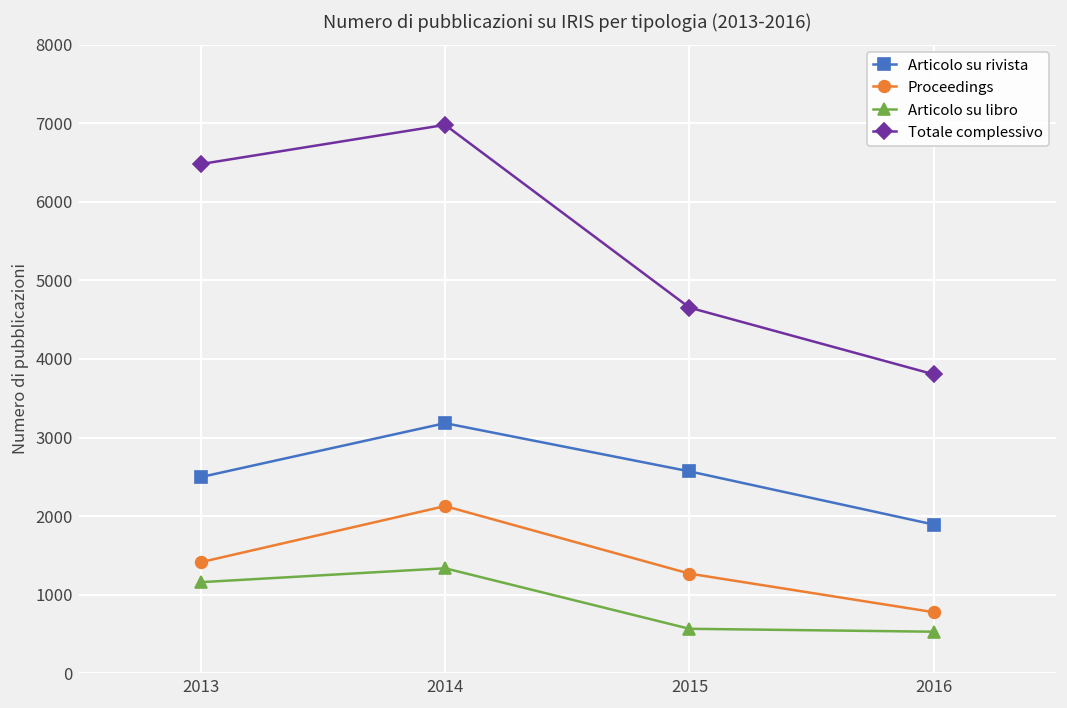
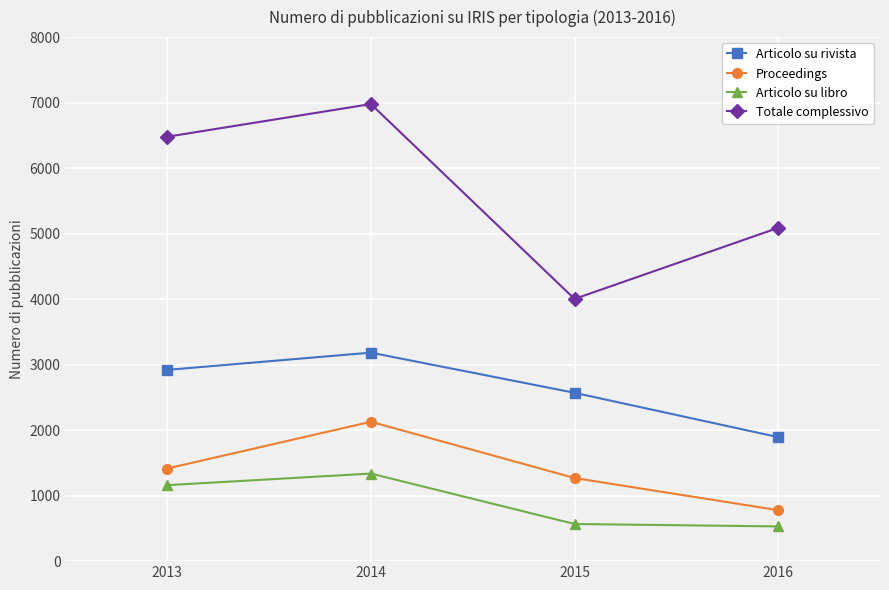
  {
    "Articolo su rivista": {
-     "2013": 2500,
+     "2013": 2900,
      "2014": 3200,
      "2015": 2600,
      "2016": 1900
    },
    "Proceedings": {
      "2013": 1400,
      "2014": 2100,
      "2015": 1300,
      "2016": 800
    },
    "Articolo su libro": {
      "2013": 1200,
      "2014": 1300,
      "2015": 600,
      "2016": 500
    },
    "Totale complessivo": {
      "2013": 6500,
      "2014": 7000,
-     "2015": 4700,
-     "2016": 3800
+     "2015": 4000,
+     "2016": 5100
    }
  }
